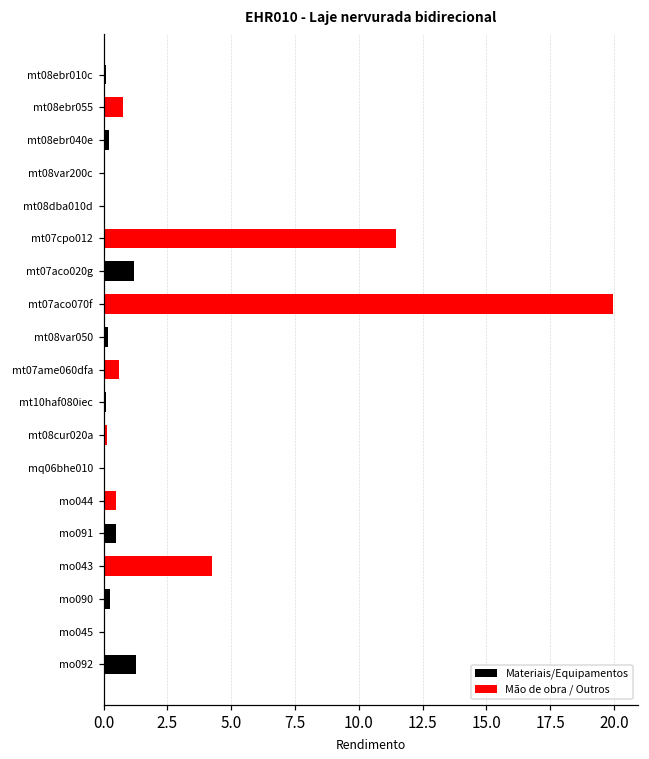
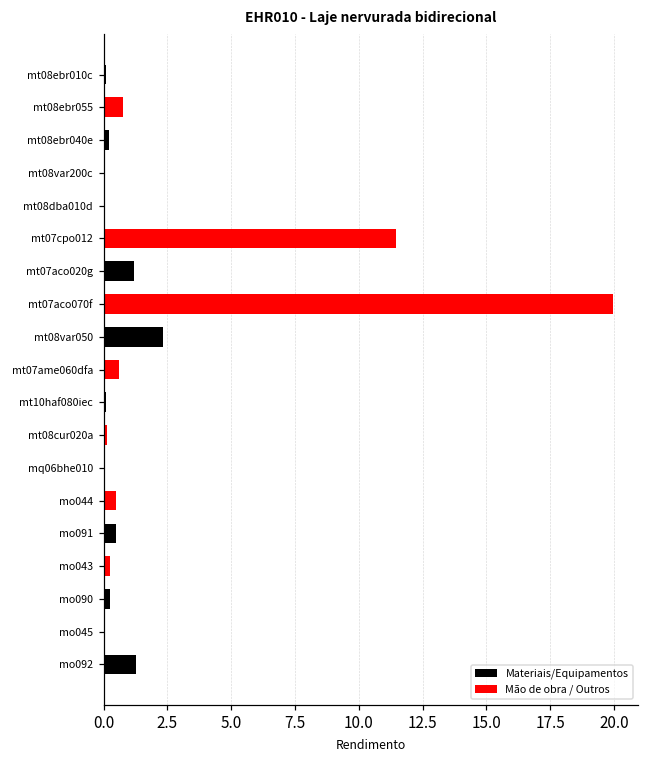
  {
    "Materiais/Equipamentos": {
      "mt08ebr040e": 0.2,
      "mt07aco020g": 1.2,
-     "mt08var050": 0.2,
+     "mt08var050": 2.3,
      "mt10haf080iec": 0.1,
      "mo091": 0.5,
      "mo090": 0.3,
      "mo092": 1.3
    },
    "Mão de obra / Outros": {
      "mt08ebr055": 0.8,
      "mt07cpo012": 11.4,
      "mt07aco070f": 20.0,
      "mt07ame060dfa": 0.6,
      "mt08cur020a": 0.2,
      "mo044": 0.5,
-     "mo043": 4.3
+     "mo043": 0.2
    }
  }
